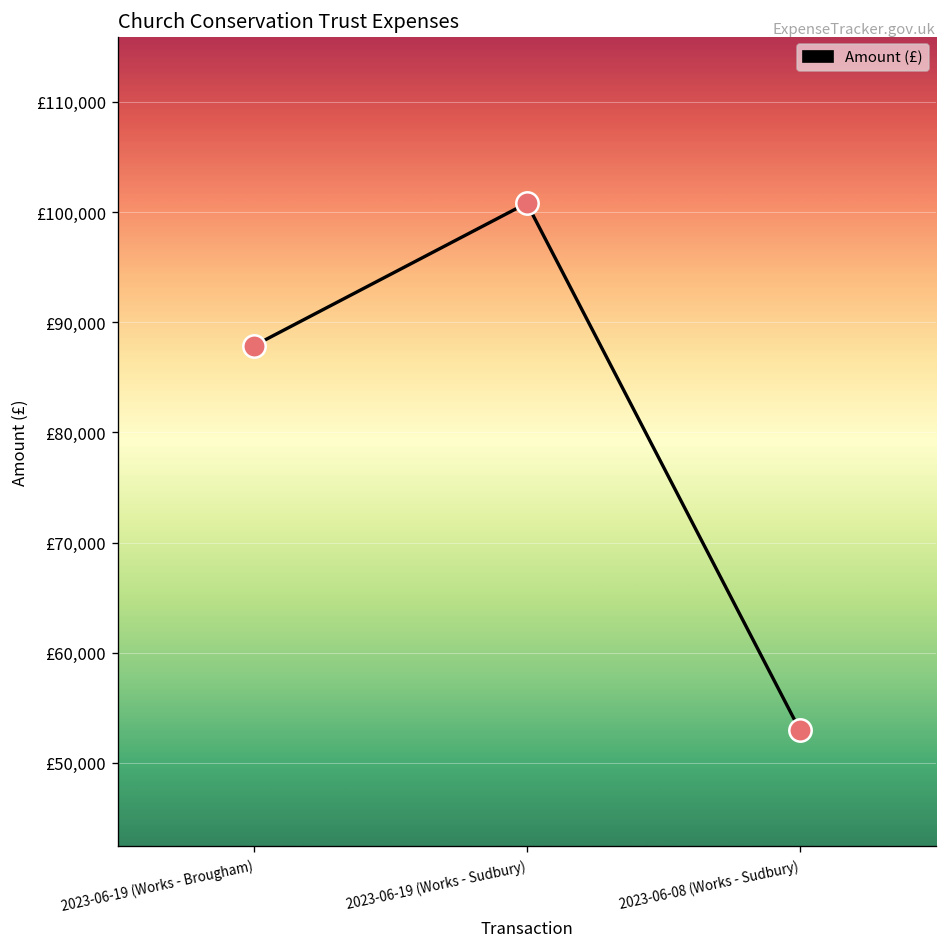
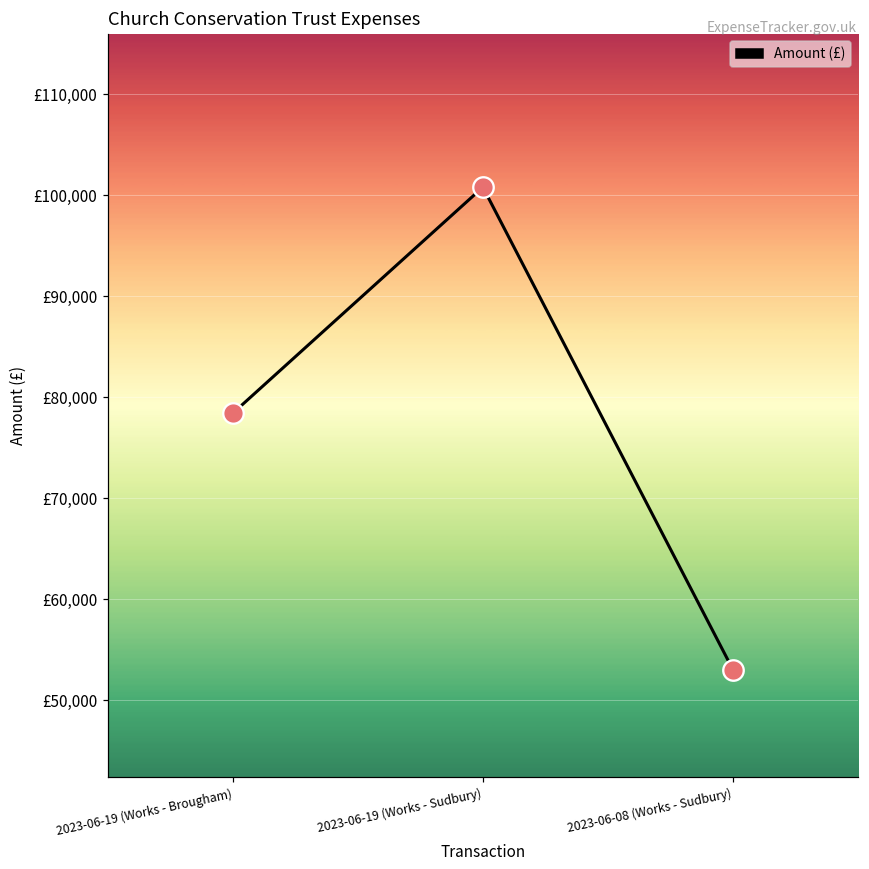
  {
-   "2023-06-19 (Works - Brougham)": "£88,000",
+   "2023-06-19 (Works - Brougham)": "£78,000",
    "2023-06-19 (Works - Sudbury)": "£101,000",
    "2023-06-08 (Works - Sudbury)": "£53,000"
  }
